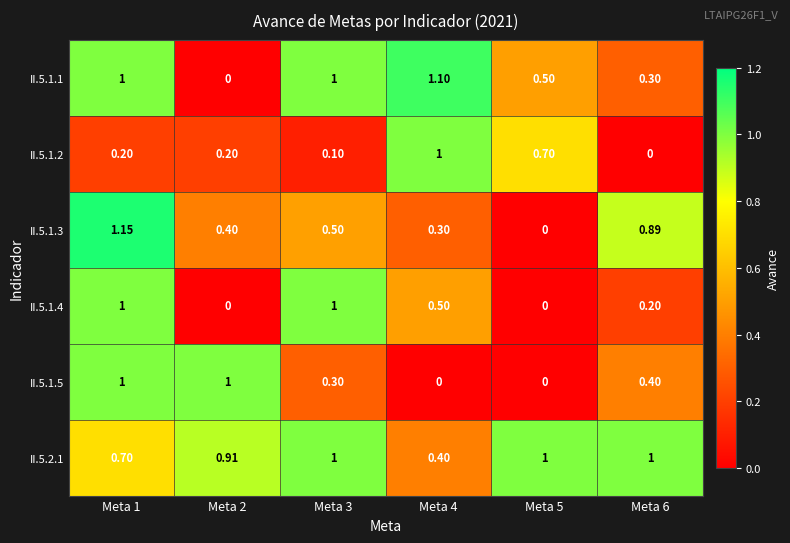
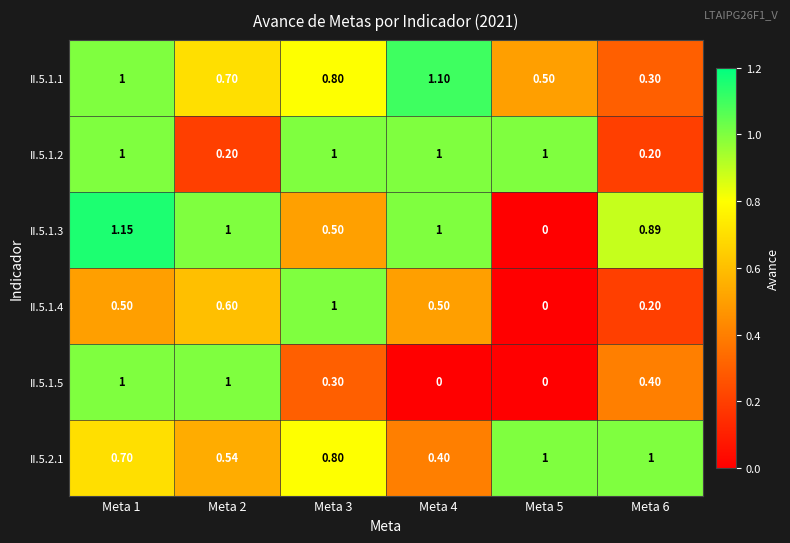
  {
    "II.5.1.1": {
      "Meta 1": 1,
-     "Meta 2": 0,
-     "Meta 3": 1,
+     "Meta 2": 0.70,
+     "Meta 3": 0.80,
      "Meta 4": 1.10,
      "Meta 5": 0.50,
      "Meta 6": 0.30
    },
    "II.5.1.2": {
-     "Meta 1": 0.20,
+     "Meta 1": 1,
      "Meta 2": 0.20,
-     "Meta 3": 0.10,
+     "Meta 3": 1,
      "Meta 4": 1,
-     "Meta 5": 0.70,
-     "Meta 6": 0
+     "Meta 5": 1,
+     "Meta 6": 0.20
    },
    "II.5.1.3": {
      "Meta 1": 1.15,
-     "Meta 2": 0.40,
+     "Meta 2": 1,
      "Meta 3": 0.50,
-     "Meta 4": 0.30,
+     "Meta 4": 1,
      "Meta 5": 0,
      "Meta 6": 0.89
    },
    "II.5.1.4": {
-     "Meta 1": 1,
-     "Meta 2": 0,
+     "Meta 1": 0.50,
+     "Meta 2": 0.60,
      "Meta 3": 1,
      "Meta 4": 0.50,
      "Meta 5": 0,
      "Meta 6": 0.20
    },
    "II.5.1.5": {
      "Meta 1": 1,
      "Meta 2": 1,
      "Meta 3": 0.30,
      "Meta 4": 0,
      "Meta 5": 0,
      "Meta 6": 0.40
    },
    "II.5.2.1": {
      "Meta 1": 0.70,
-     "Meta 2": 0.91,
-     "Meta 3": 1,
+     "Meta 2": 0.54,
+     "Meta 3": 0.80,
      "Meta 4": 0.40,
      "Meta 5": 1,
      "Meta 6": 1
    }
  }
